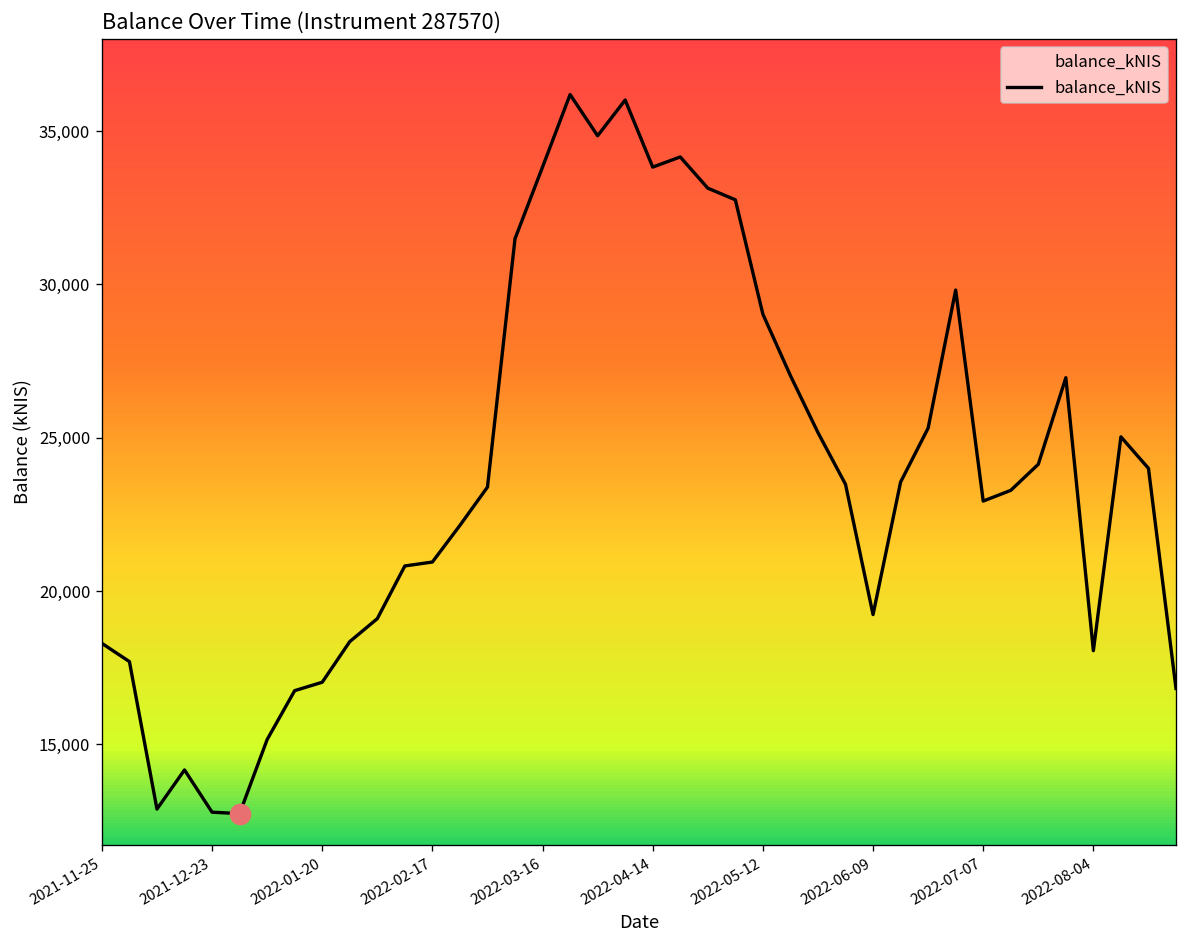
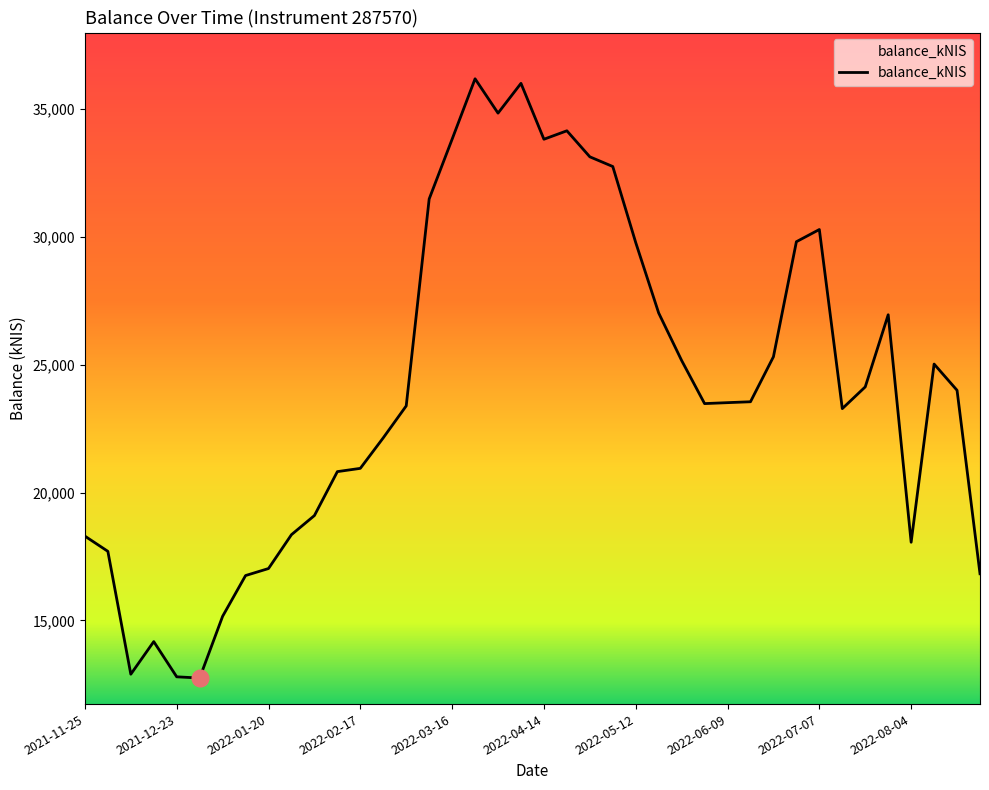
  {
    "balance_kNIS": {
      "2021-11-25": "18,300",
      "2021-12-23": "12,800",
      "2022-01-20": "17,000",
      "2022-02-17": "20,900",
      "2022-03-16": "33,800",
      "2022-04-14": "33,800",
-     "2022-05-12": "29,000",
-     "2022-06-09": "19,200",
-     "2022-07-07": "22,900",
+     "2022-05-12": "29,800",
+     "2022-06-09": "23,500",
+     "2022-07-07": "30,300",
      "2022-08-04": "18,100"
    }
  }
